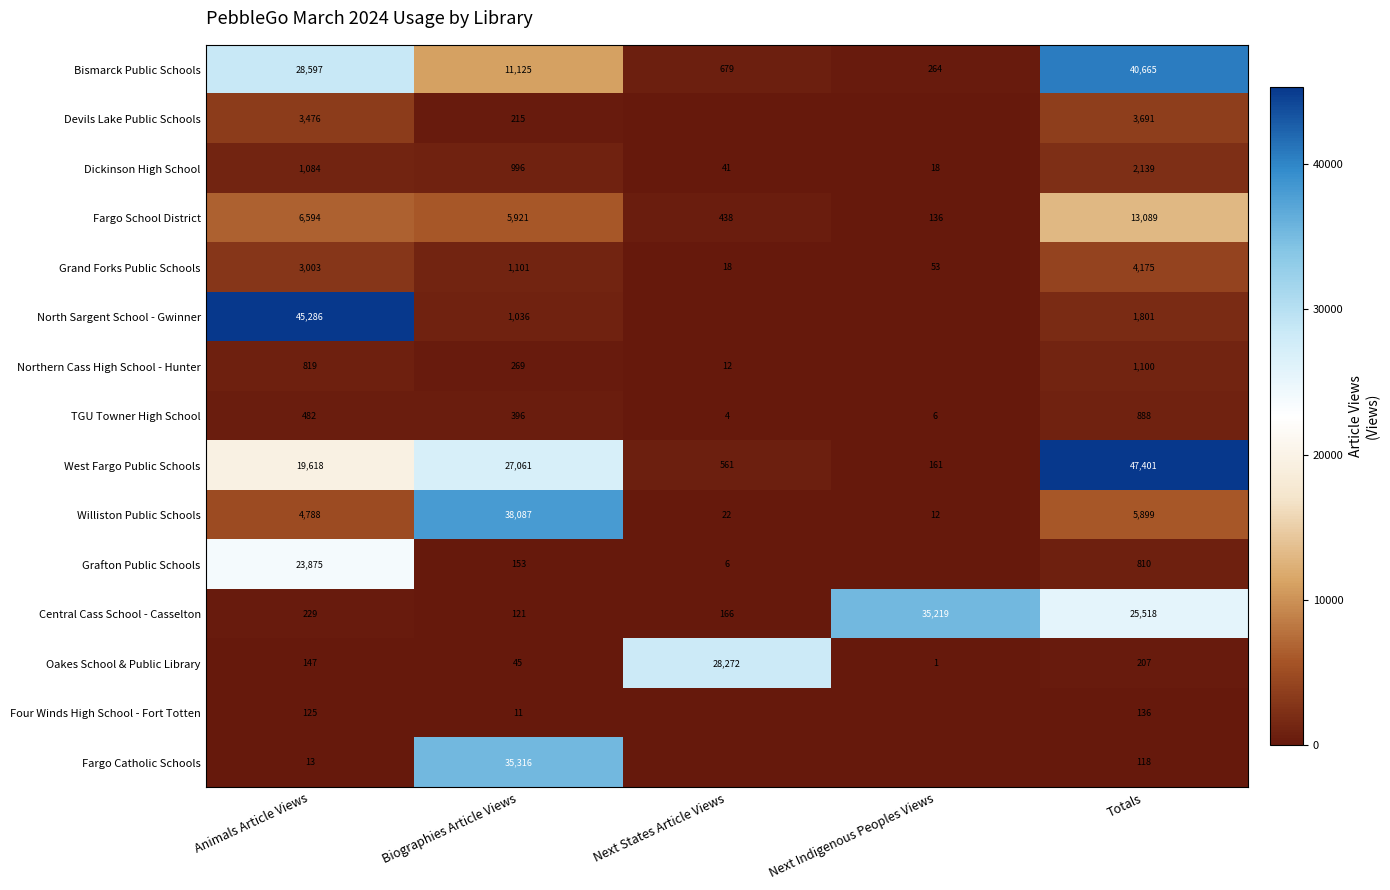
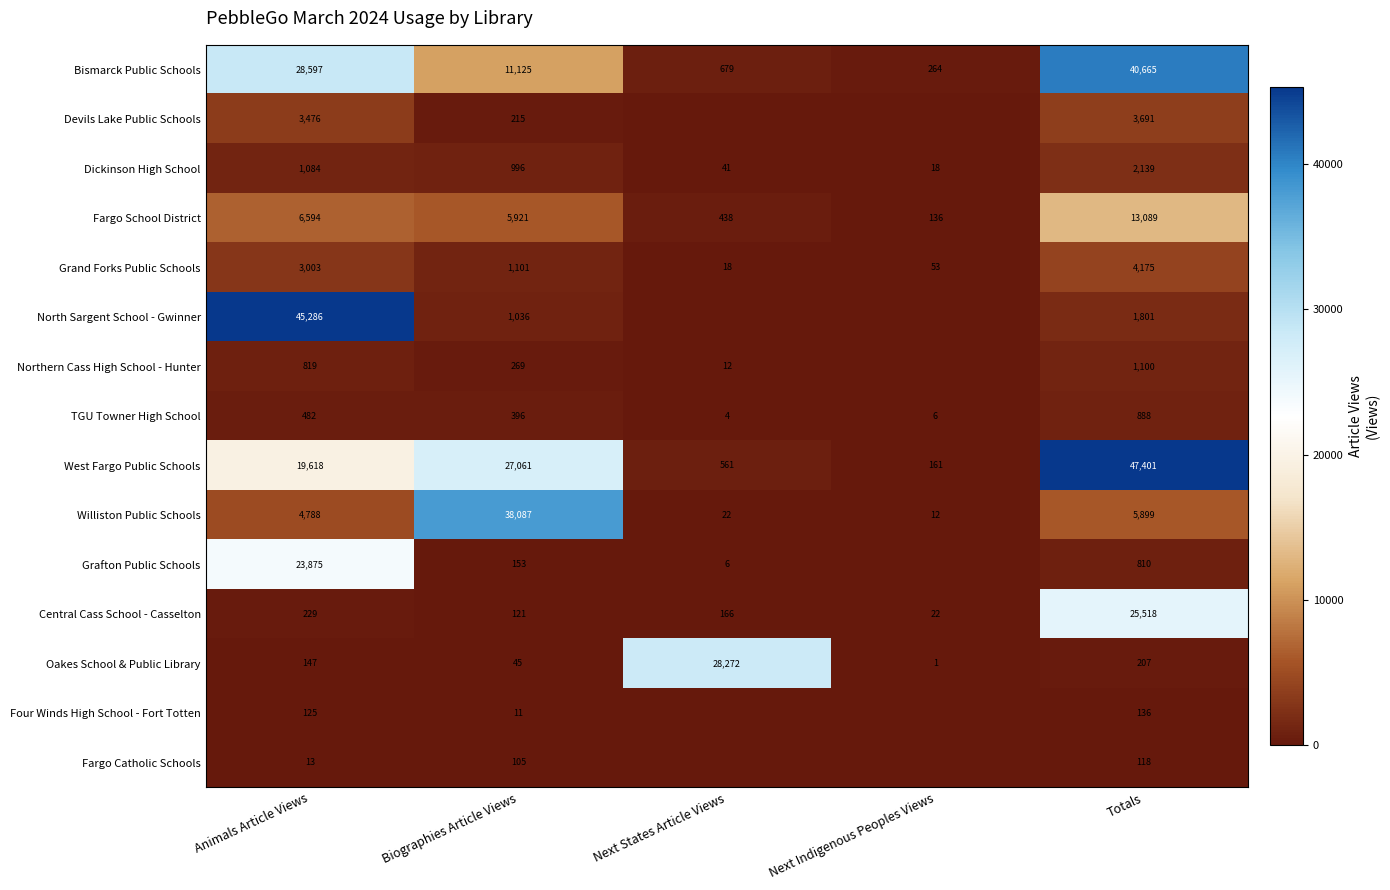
  {
    "Bismarck Public Schools": {
      "Animals Article Views": "28,597",
      "Biographies Article Views": "11,125",
      "Next States Article Views": "679",
      "Next Indigenous Peoples Views": "264",
      "Totals": "40,665"
    },
    "Devils Lake Public Schools": {
      "Animals Article Views": "3,476",
      "Biographies Article Views": "215",
      "Totals": "3,691"
    },
    "Dickinson High School": {
      "Animals Article Views": "1,084",
      "Biographies Article Views": "996",
      "Next States Article Views": "41",
      "Next Indigenous Peoples Views": "18",
      "Totals": "2,139"
    },
    "Fargo School District": {
      "Animals Article Views": "6,594",
      "Biographies Article Views": "5,921",
      "Next States Article Views": "438",
      "Next Indigenous Peoples Views": "136",
      "Totals": "13,089"
    },
    "Grand Forks Public Schools": {
      "Animals Article Views": "3,003",
      "Biographies Article Views": "1,101",
      "Next States Article Views": "18",
      "Next Indigenous Peoples Views": "53",
      "Totals": "4,175"
    },
    "North Sargent School - Gwinner": {
      "Animals Article Views": "45,286",
      "Biographies Article Views": "1,036",
      "Totals": "1,801"
    },
    "Northern Cass High School - Hunter": {
      "Animals Article Views": "819",
      "Biographies Article Views": "269",
      "Next States Article Views": "12",
      "Totals": "1,100"
    },
    "TGU Towner High School": {
      "Animals Article Views": "482",
      "Biographies Article Views": "396",
      "Next States Article Views": "4",
      "Next Indigenous Peoples Views": "6",
      "Totals": "888"
    },
    "West Fargo Public Schools": {
      "Animals Article Views": "19,618",
      "Biographies Article Views": "27,061",
      "Next States Article Views": "561",
      "Next Indigenous Peoples Views": "161",
      "Totals": "47,401"
    },
    "Williston Public Schools": {
      "Animals Article Views": "4,788",
      "Biographies Article Views": "38,087",
      "Next States Article Views": "22",
      "Next Indigenous Peoples Views": "12",
      "Totals": "5,899"
    },
    "Grafton Public Schools": {
      "Animals Article Views": "23,875",
      "Biographies Article Views": "153",
      "Next States Article Views": "6",
      "Totals": "810"
    },
    "Central Cass School - Casselton": {
      "Animals Article Views": "229",
      "Biographies Article Views": "121",
      "Next States Article Views": "166",
-     "Next Indigenous Peoples Views": "35,219",
+     "Next Indigenous Peoples Views": "22",
      "Totals": "25,518"
    },
    "Oakes School & Public Library": {
      "Animals Article Views": "147",
      "Biographies Article Views": "45",
      "Next States Article Views": "28,272",
      "Next Indigenous Peoples Views": "1",
      "Totals": "207"
    },
    "Four Winds High School - Fort Totten": {
      "Animals Article Views": "125",
      "Biographies Article Views": "11",
      "Totals": "136"
    },
    "Fargo Catholic Schools": {
      "Animals Article Views": "13",
-     "Biographies Article Views": "35,316",
+     "Biographies Article Views": "105",
      "Totals": "118"
    }
  }
